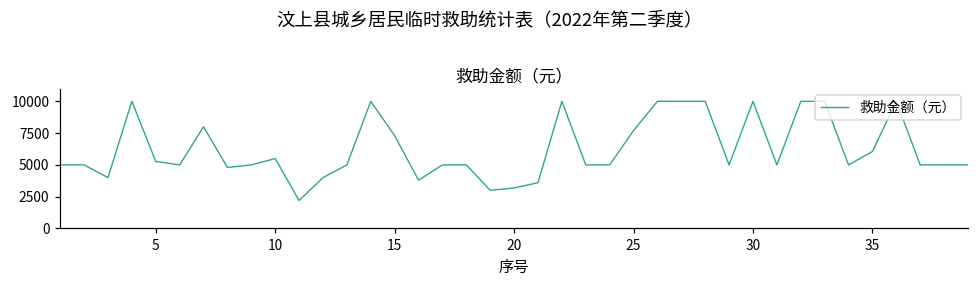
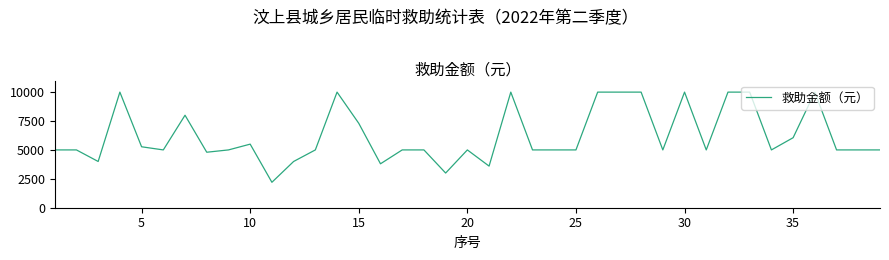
  {
    "5": 5300,
    "10": 5500,
    "15": 7300,
-   "20": 3200,
-   "25": 7700,
+   "20": 5000,
+   "25": 5000,
    "30": 10000,
    "35": 6100
  }
